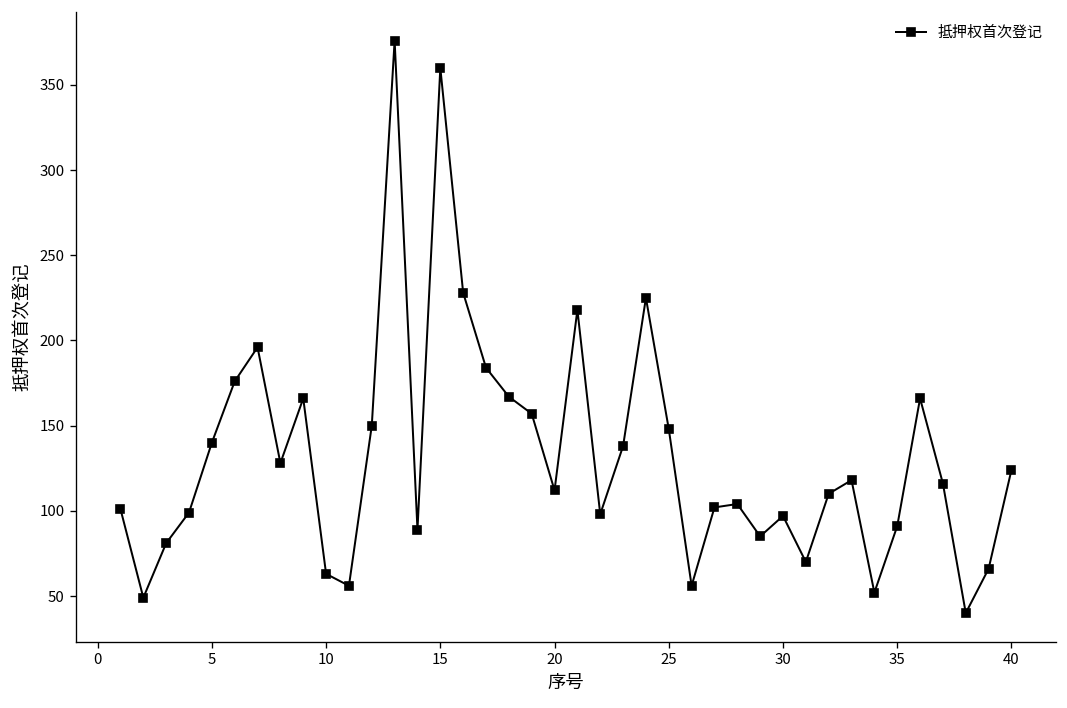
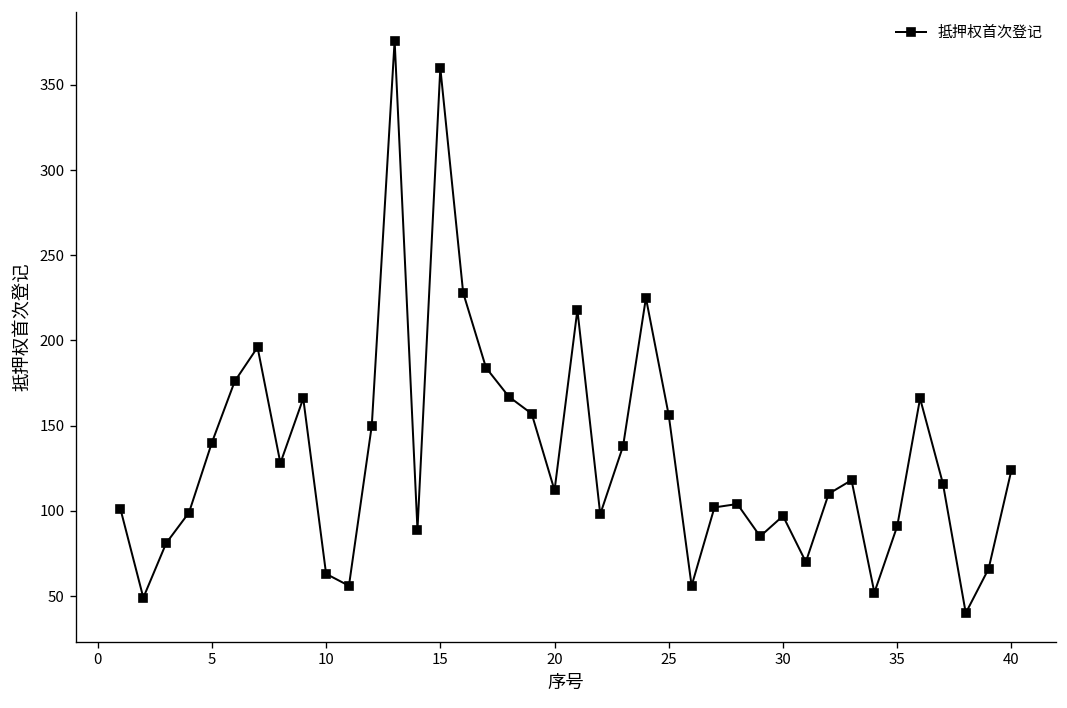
  {
    "5": 140,
    "10": 63,
    "15": 360,
    "20": 112,
-   "25": 148,
+   "25": 156,
    "30": 97,
    "35": 91,
    "40": 124
  }
